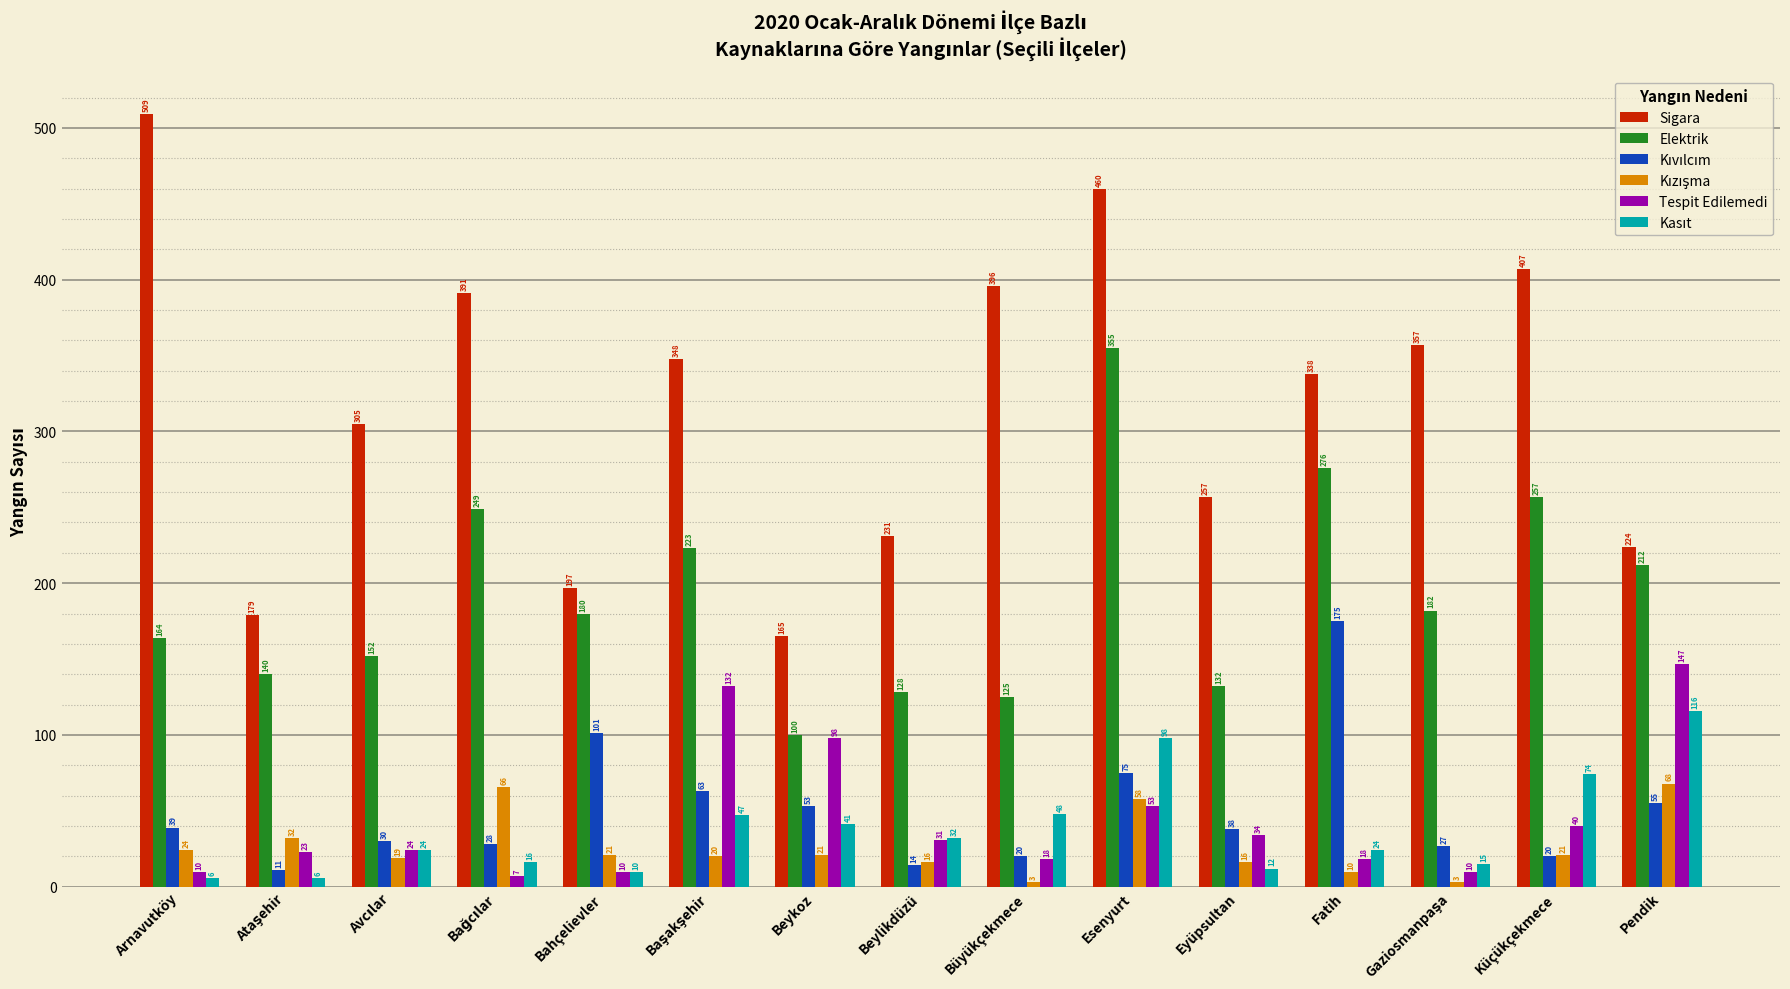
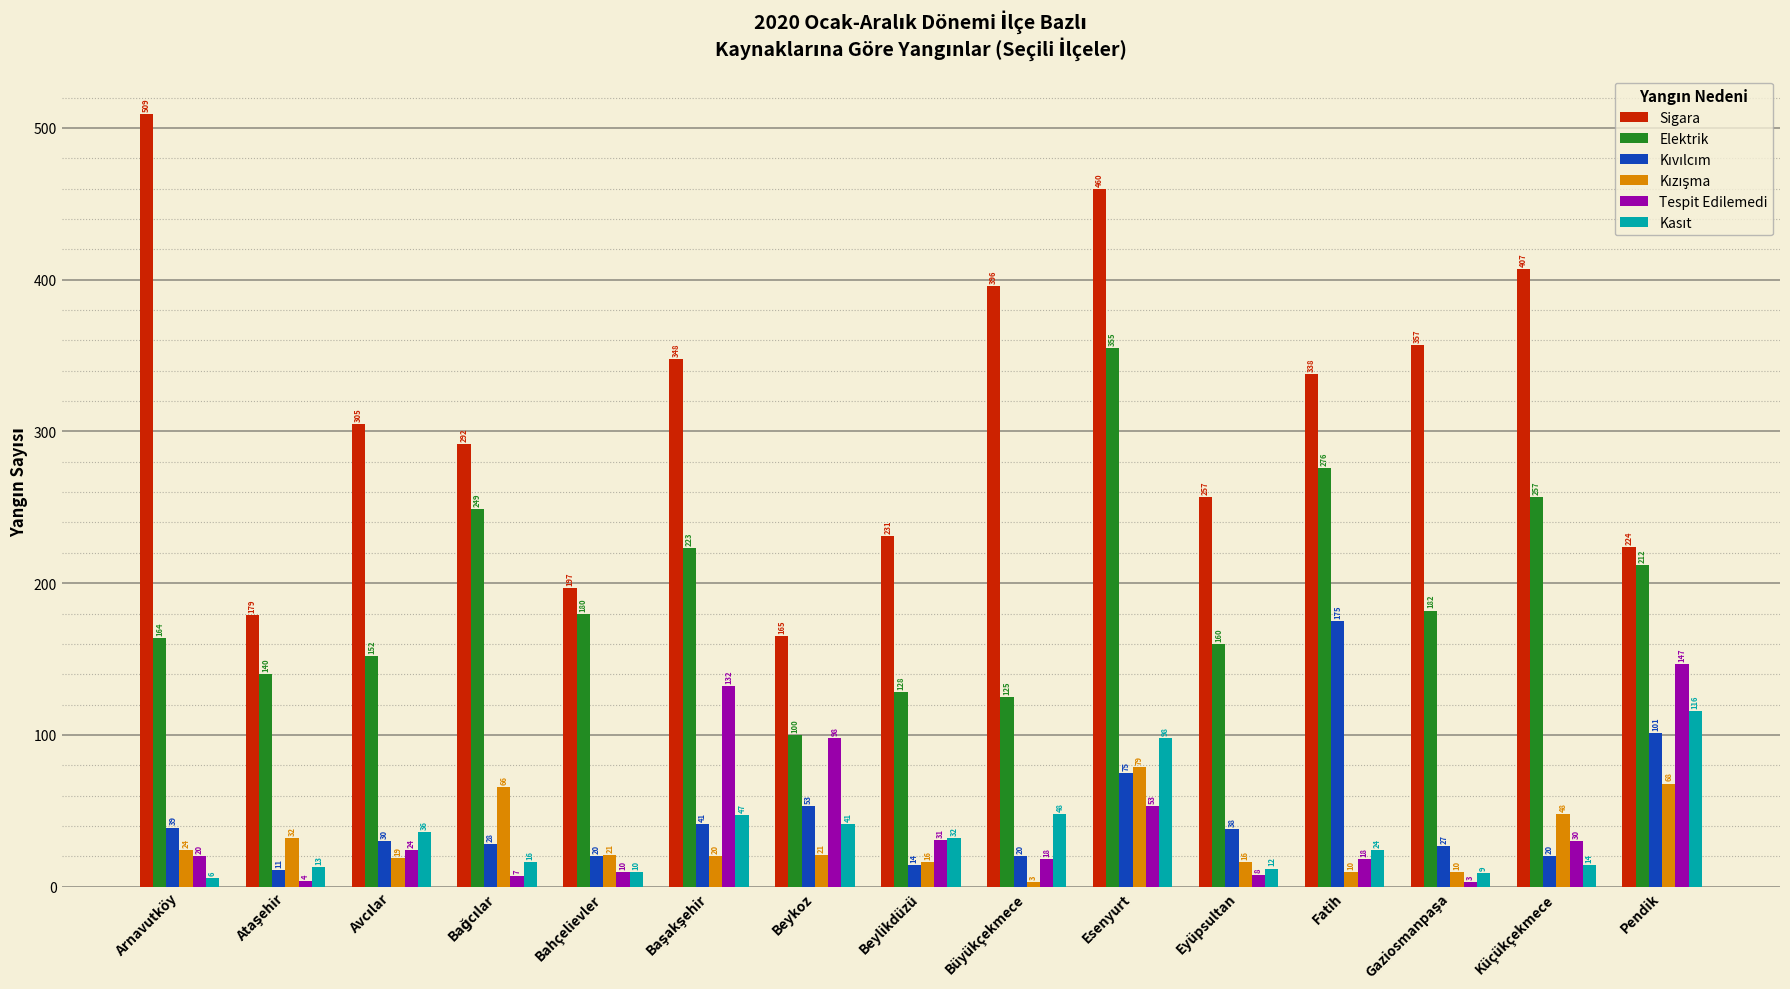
  {
    "Sigara": {
      "Arnavutköy": 509,
      "Ataşehir": 179,
      "Avcılar": 305,
-     "Bağcılar": 391,
+     "Bağcılar": 292,
      "Bahçelievler": 197,
      "Başakşehir": 348,
      "Beykoz": 165,
      "Beylikdüzü": 231,
      "Büyükçekmece": 396,
      "Esenyurt": 460,
      "Eyüpsultan": 257,
      "Fatih": 338,
      "Gaziosmanpaşa": 357,
      "Küçükçekmece": 407,
      "Pendik": 224
    },
    "Elektrik": {
      "Arnavutköy": 164,
      "Ataşehir": 140,
      "Avcılar": 152,
      "Bağcılar": 249,
      "Bahçelievler": 180,
      "Başakşehir": 223,
      "Beykoz": 100,
      "Beylikdüzü": 128,
      "Büyükçekmece": 125,
      "Esenyurt": 355,
-     "Eyüpsultan": 132,
+     "Eyüpsultan": 160,
      "Fatih": 276,
      "Gaziosmanpaşa": 182,
      "Küçükçekmece": 257,
      "Pendik": 212
    },
    "Kıvılcım": {
      "Arnavutköy": 39,
      "Ataşehir": 11,
      "Avcılar": 30,
      "Bağcılar": 28,
-     "Bahçelievler": 101,
-     "Başakşehir": 63,
+     "Bahçelievler": 20,
+     "Başakşehir": 41,
      "Beykoz": 53,
      "Beylikdüzü": 14,
      "Büyükçekmece": 20,
      "Esenyurt": 75,
      "Eyüpsultan": 38,
      "Fatih": 175,
      "Gaziosmanpaşa": 27,
      "Küçükçekmece": 20,
-     "Pendik": 55
+     "Pendik": 101
    },
    "Kızışma": {
      "Arnavutköy": 24,
      "Ataşehir": 32,
      "Avcılar": 19,
      "Bağcılar": 66,
      "Bahçelievler": 21,
      "Başakşehir": 20,
      "Beykoz": 21,
      "Beylikdüzü": 16,
      "Büyükçekmece": 3,
-     "Esenyurt": 58,
+     "Esenyurt": 79,
      "Eyüpsultan": 16,
      "Fatih": 10,
-     "Gaziosmanpaşa": 3,
-     "Küçükçekmece": 21,
+     "Gaziosmanpaşa": 10,
+     "Küçükçekmece": 48,
      "Pendik": 68
    },
    "Tespit Edilemedi": {
-     "Arnavutköy": 10,
-     "Ataşehir": 23,
+     "Arnavutköy": 20,
+     "Ataşehir": 4,
      "Avcılar": 24,
      "Bağcılar": 7,
      "Bahçelievler": 10,
      "Başakşehir": 132,
      "Beykoz": 98,
      "Beylikdüzü": 31,
      "Büyükçekmece": 18,
      "Esenyurt": 53,
-     "Eyüpsultan": 34,
+     "Eyüpsultan": 8,
      "Fatih": 18,
-     "Gaziosmanpaşa": 10,
-     "Küçükçekmece": 40,
+     "Gaziosmanpaşa": 3,
+     "Küçükçekmece": 30,
      "Pendik": 147
    },
    "Kasıt": {
      "Arnavutköy": 6,
-     "Ataşehir": 6,
-     "Avcılar": 24,
+     "Ataşehir": 13,
+     "Avcılar": 36,
      "Bağcılar": 16,
      "Bahçelievler": 10,
      "Başakşehir": 47,
      "Beykoz": 41,
      "Beylikdüzü": 32,
      "Büyükçekmece": 48,
      "Esenyurt": 98,
      "Eyüpsultan": 12,
      "Fatih": 24,
-     "Gaziosmanpaşa": 15,
-     "Küçükçekmece": 74,
+     "Gaziosmanpaşa": 9,
+     "Küçükçekmece": 14,
      "Pendik": 116
    }
  }
